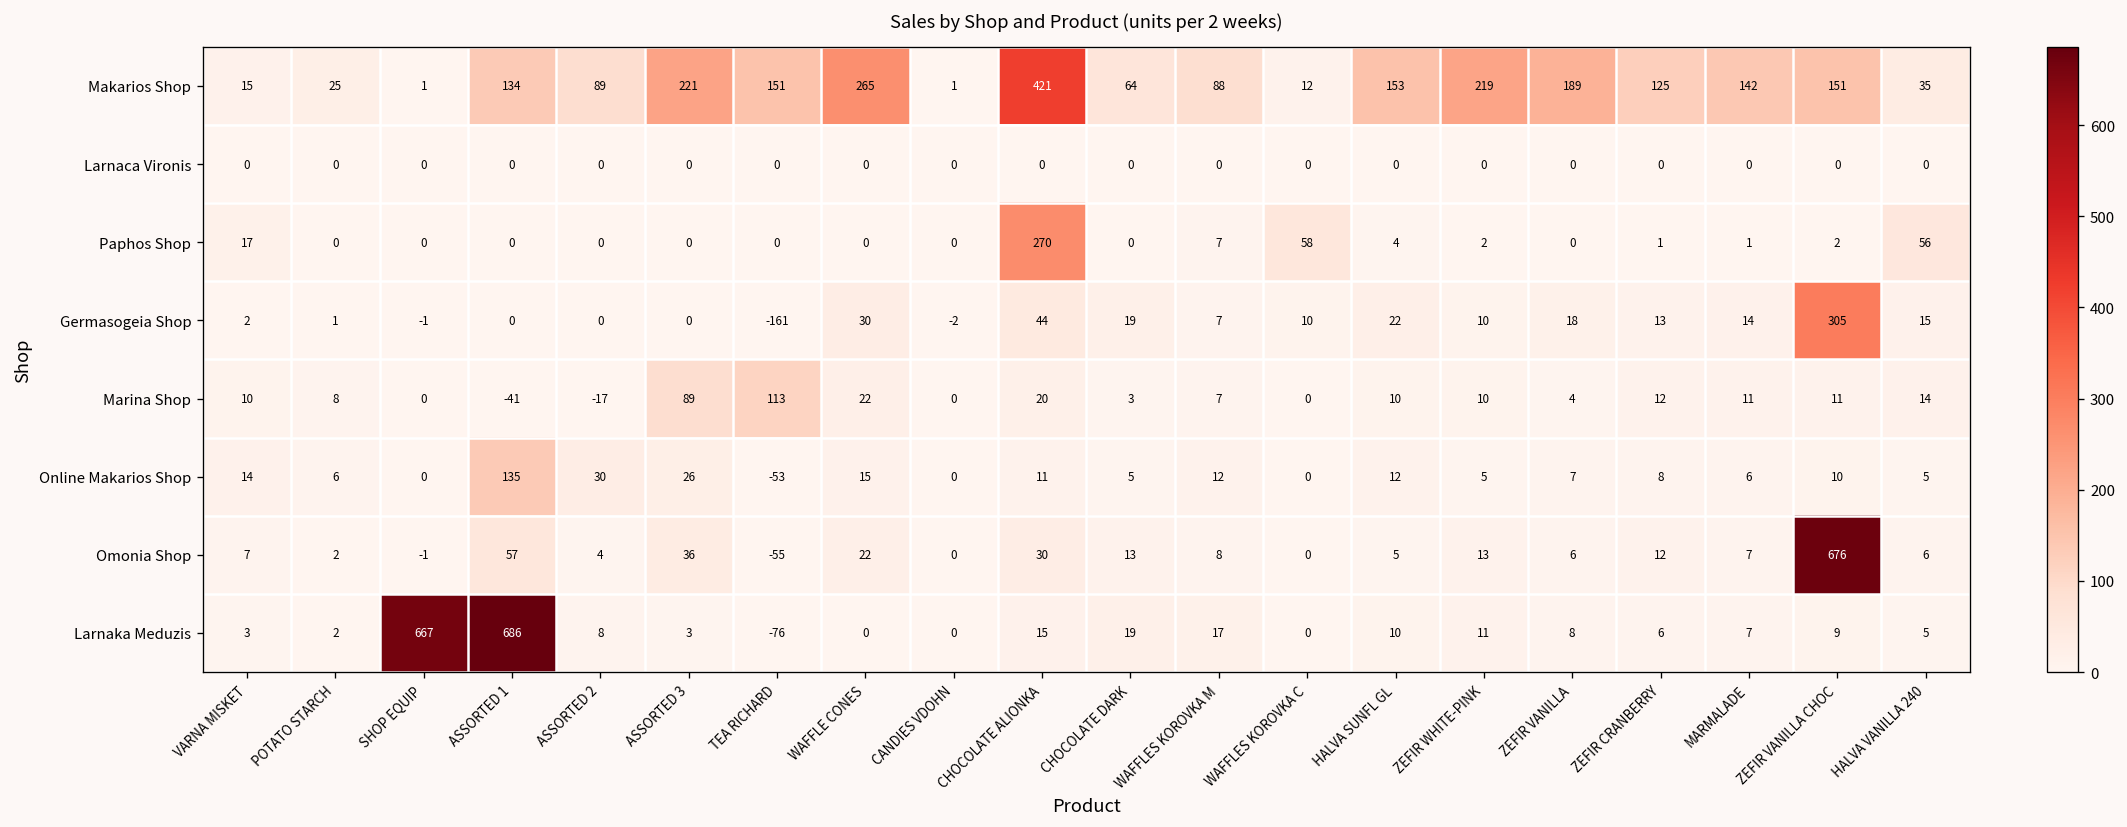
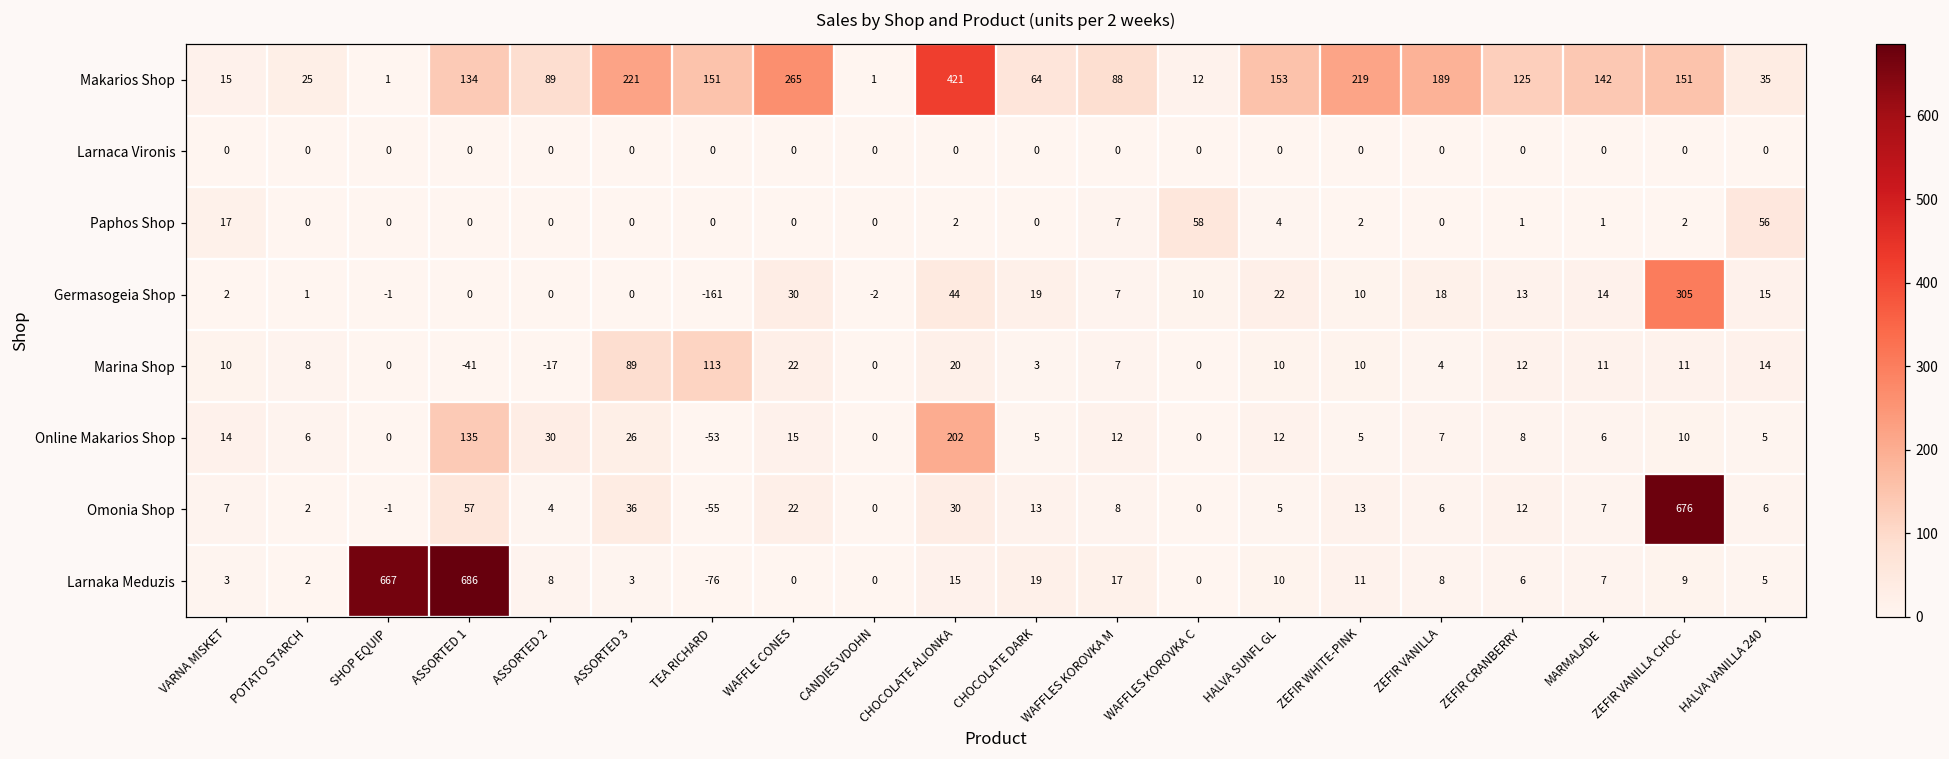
  {
    "Makarios Shop": {
      "VARNA MISKET": 15,
      "POTATO STARCH": 25,
      "SHOP EQUIP": 1,
      "ASSORTED 1": 134,
      "ASSORTED 2": 89,
      "ASSORTED 3": 221,
      "TEA RICHARD": 151,
      "WAFFLE CONES": 265,
      "CANDIES VDOHN": 1,
      "CHOCOLATE ALIONKA": 421,
      "CHOCOLATE DARK": 64,
      "WAFFLES KOROVKA M": 88,
      "WAFFLES KOROVKA C": 12,
      "HALVA SUNFL GL": 153,
      "ZEFIR WHITE-PINK": 219,
      "ZEFIR VANILLA": 189,
      "ZEFIR CRANBERRY": 125,
      "MARMALADE": 142,
      "ZEFIR VANILLA CHOC": 151,
      "HALVA VANILLA 240": 35
    },
    "Larnaca Vironis": {
      "VARNA MISKET": 0,
      "POTATO STARCH": 0,
      "SHOP EQUIP": 0,
      "ASSORTED 1": 0,
      "ASSORTED 2": 0,
      "ASSORTED 3": 0,
      "TEA RICHARD": 0,
      "WAFFLE CONES": 0,
      "CANDIES VDOHN": 0,
      "CHOCOLATE ALIONKA": 0,
      "CHOCOLATE DARK": 0,
      "WAFFLES KOROVKA M": 0,
      "WAFFLES KOROVKA C": 0,
      "HALVA SUNFL GL": 0,
      "ZEFIR WHITE-PINK": 0,
      "ZEFIR VANILLA": 0,
      "ZEFIR CRANBERRY": 0,
      "MARMALADE": 0,
      "ZEFIR VANILLA CHOC": 0,
      "HALVA VANILLA 240": 0
    },
    "Paphos Shop": {
      "VARNA MISKET": 17,
      "POTATO STARCH": 0,
      "SHOP EQUIP": 0,
      "ASSORTED 1": 0,
      "ASSORTED 2": 0,
      "ASSORTED 3": 0,
      "TEA RICHARD": 0,
      "WAFFLE CONES": 0,
      "CANDIES VDOHN": 0,
-     "CHOCOLATE ALIONKA": 270,
+     "CHOCOLATE ALIONKA": 2,
      "CHOCOLATE DARK": 0,
      "WAFFLES KOROVKA M": 7,
      "WAFFLES KOROVKA C": 58,
      "HALVA SUNFL GL": 4,
      "ZEFIR WHITE-PINK": 2,
      "ZEFIR VANILLA": 0,
      "ZEFIR CRANBERRY": 1,
      "MARMALADE": 1,
      "ZEFIR VANILLA CHOC": 2,
      "HALVA VANILLA 240": 56
    },
    "Germasogeia Shop": {
      "VARNA MISKET": 2,
      "POTATO STARCH": 1,
      "SHOP EQUIP": -1,
      "ASSORTED 1": 0,
      "ASSORTED 2": 0,
      "ASSORTED 3": 0,
      "TEA RICHARD": -161,
      "WAFFLE CONES": 30,
      "CANDIES VDOHN": -2,
      "CHOCOLATE ALIONKA": 44,
      "CHOCOLATE DARK": 19,
      "WAFFLES KOROVKA M": 7,
      "WAFFLES KOROVKA C": 10,
      "HALVA SUNFL GL": 22,
      "ZEFIR WHITE-PINK": 10,
      "ZEFIR VANILLA": 18,
      "ZEFIR CRANBERRY": 13,
      "MARMALADE": 14,
      "ZEFIR VANILLA CHOC": 305,
      "HALVA VANILLA 240": 15
    },
    "Marina Shop": {
      "VARNA MISKET": 10,
      "POTATO STARCH": 8,
      "SHOP EQUIP": 0,
      "ASSORTED 1": -41,
      "ASSORTED 2": -17,
      "ASSORTED 3": 89,
      "TEA RICHARD": 113,
      "WAFFLE CONES": 22,
      "CANDIES VDOHN": 0,
      "CHOCOLATE ALIONKA": 20,
      "CHOCOLATE DARK": 3,
      "WAFFLES KOROVKA M": 7,
      "WAFFLES KOROVKA C": 0,
      "HALVA SUNFL GL": 10,
      "ZEFIR WHITE-PINK": 10,
      "ZEFIR VANILLA": 4,
      "ZEFIR CRANBERRY": 12,
      "MARMALADE": 11,
      "ZEFIR VANILLA CHOC": 11,
      "HALVA VANILLA 240": 14
    },
    "Online Makarios Shop": {
      "VARNA MISKET": 14,
      "POTATO STARCH": 6,
      "SHOP EQUIP": 0,
      "ASSORTED 1": 135,
      "ASSORTED 2": 30,
      "ASSORTED 3": 26,
      "TEA RICHARD": -53,
      "WAFFLE CONES": 15,
      "CANDIES VDOHN": 0,
-     "CHOCOLATE ALIONKA": 11,
+     "CHOCOLATE ALIONKA": 202,
      "CHOCOLATE DARK": 5,
      "WAFFLES KOROVKA M": 12,
      "WAFFLES KOROVKA C": 0,
      "HALVA SUNFL GL": 12,
      "ZEFIR WHITE-PINK": 5,
      "ZEFIR VANILLA": 7,
      "ZEFIR CRANBERRY": 8,
      "MARMALADE": 6,
      "ZEFIR VANILLA CHOC": 10,
      "HALVA VANILLA 240": 5
    },
    "Omonia Shop": {
      "VARNA MISKET": 7,
      "POTATO STARCH": 2,
      "SHOP EQUIP": -1,
      "ASSORTED 1": 57,
      "ASSORTED 2": 4,
      "ASSORTED 3": 36,
      "TEA RICHARD": -55,
      "WAFFLE CONES": 22,
      "CANDIES VDOHN": 0,
      "CHOCOLATE ALIONKA": 30,
      "CHOCOLATE DARK": 13,
      "WAFFLES KOROVKA M": 8,
      "WAFFLES KOROVKA C": 0,
      "HALVA SUNFL GL": 5,
      "ZEFIR WHITE-PINK": 13,
      "ZEFIR VANILLA": 6,
      "ZEFIR CRANBERRY": 12,
      "MARMALADE": 7,
      "ZEFIR VANILLA CHOC": 676,
      "HALVA VANILLA 240": 6
    },
    "Larnaka Meduzis": {
      "VARNA MISKET": 3,
      "POTATO STARCH": 2,
      "SHOP EQUIP": 667,
      "ASSORTED 1": 686,
      "ASSORTED 2": 8,
      "ASSORTED 3": 3,
      "TEA RICHARD": -76,
      "WAFFLE CONES": 0,
      "CANDIES VDOHN": 0,
      "CHOCOLATE ALIONKA": 15,
      "CHOCOLATE DARK": 19,
      "WAFFLES KOROVKA M": 17,
      "WAFFLES KOROVKA C": 0,
      "HALVA SUNFL GL": 10,
      "ZEFIR WHITE-PINK": 11,
      "ZEFIR VANILLA": 8,
      "ZEFIR CRANBERRY": 6,
      "MARMALADE": 7,
      "ZEFIR VANILLA CHOC": 9,
      "HALVA VANILLA 240": 5
    }
  }
